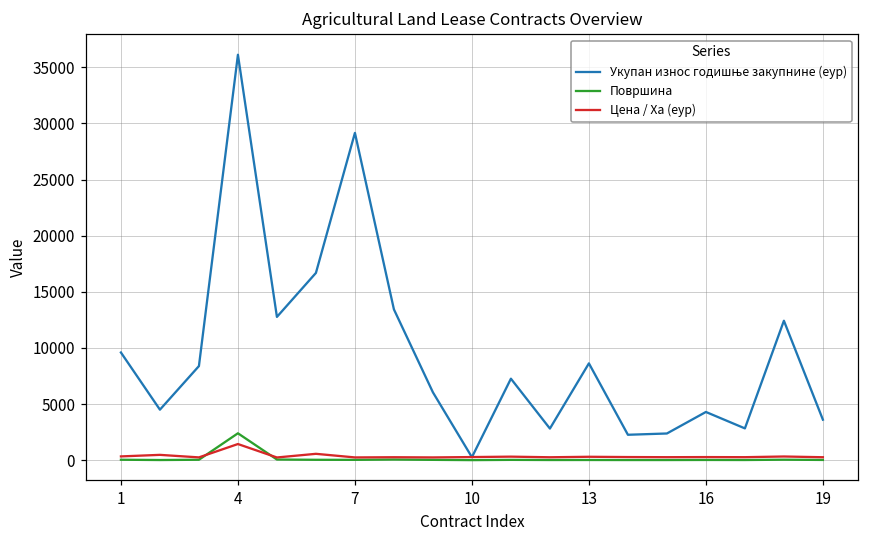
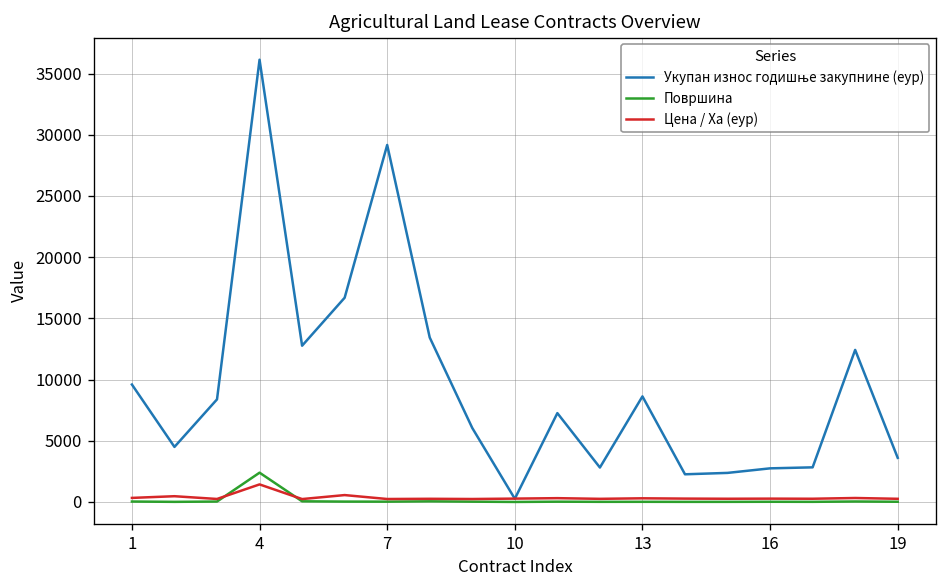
  {
    "Укупан износ годишње закупнине (еур)": {
      "1": 9600,
      "4": 36100,
      "7": 29200,
      "13": 8600,
-     "16": 4300,
+     "16": 2700,
      "19": 3600
    },
    "Површина": {
      "1": 0,
      "4": 2400,
      "10": 0,
      "13": 0,
      "16": 0
    },
    "Цена / Ха (еур)": {
      "1": 300,
      "4": 1400,
      "13": 300,
      "16": 300
    }
  }
